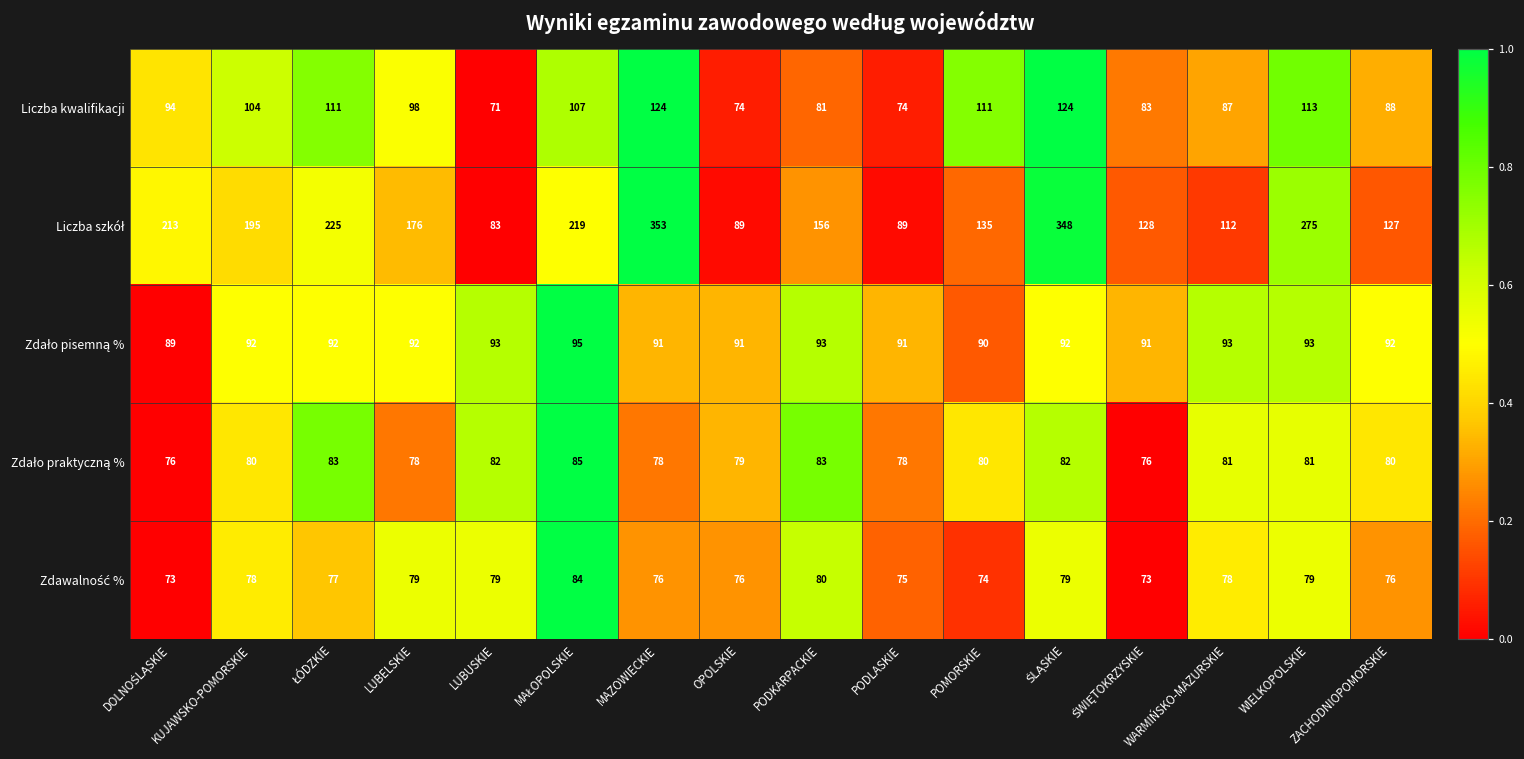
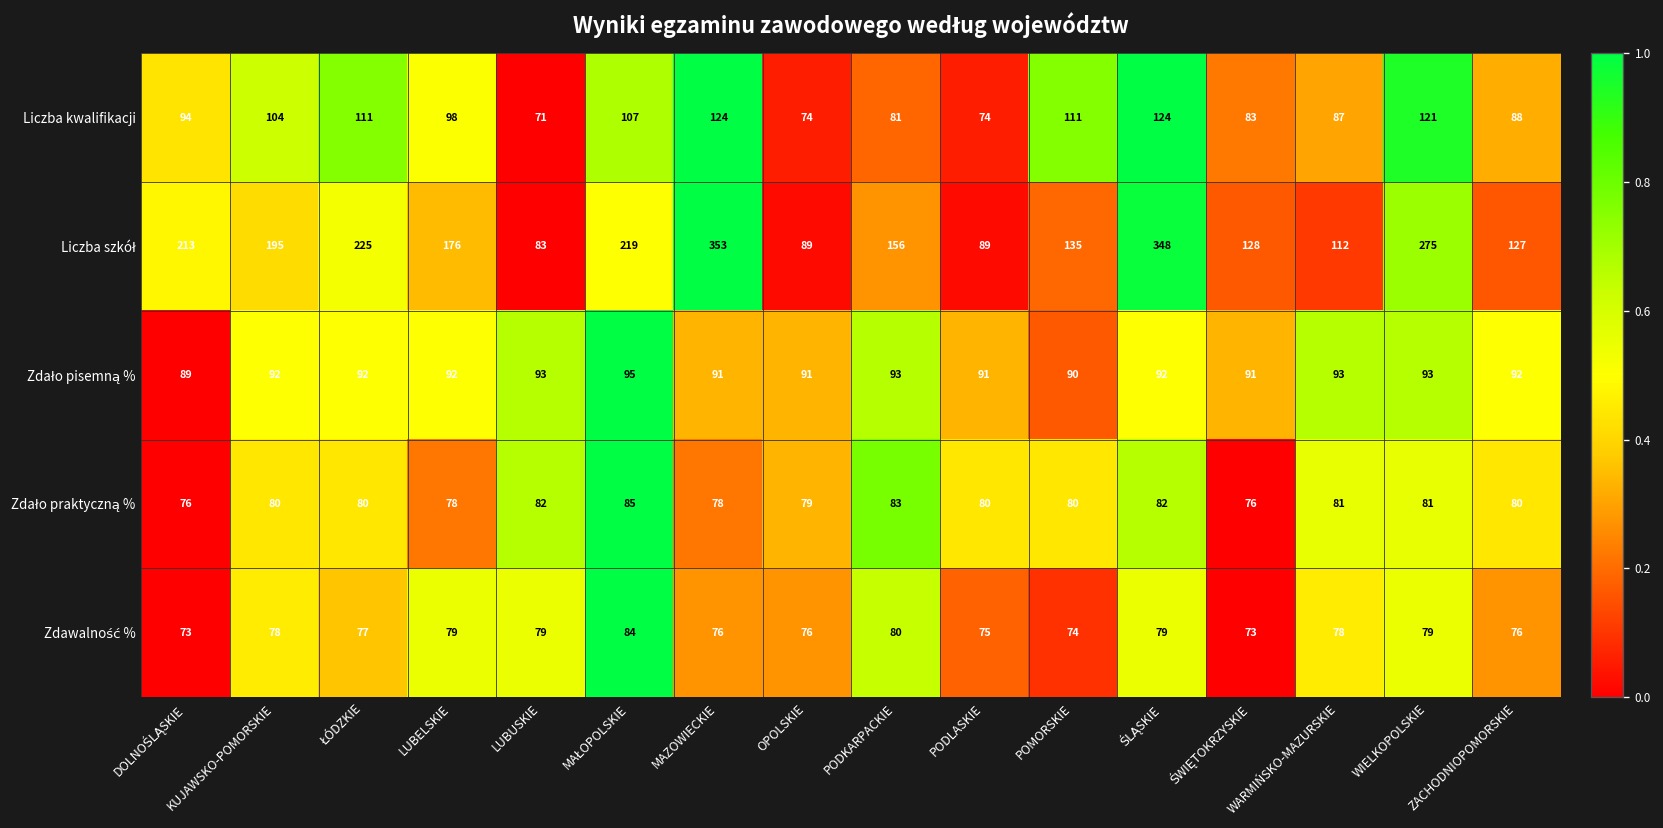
  {
    "Liczba kwalifikacji": {
      "DOLNOŚLĄSKIE": 94,
      "KUJAWSKO-POMORSKIE": 104,
      "ŁÓDZKIE": 111,
      "LUBELSKIE": 98,
      "LUBUSKIE": 71,
      "MAŁOPOLSKIE": 107,
      "MAZOWIECKIE": 124,
      "OPOLSKIE": 74,
      "PODKARPACKIE": 81,
      "PODLASKIE": 74,
      "POMORSKIE": 111,
      "ŚLĄSKIE": 124,
      "ŚWIĘTOKRZYSKIE": 83,
      "WARMIŃSKO-MAZURSKIE": 87,
-     "WIELKOPOLSKIE": 113,
+     "WIELKOPOLSKIE": 121,
      "ZACHODNIOPOMORSKIE": 88
    },
    "Liczba szkół": {
      "DOLNOŚLĄSKIE": 213,
      "KUJAWSKO-POMORSKIE": 195,
      "ŁÓDZKIE": 225,
      "LUBELSKIE": 176,
      "LUBUSKIE": 83,
      "MAŁOPOLSKIE": 219,
      "MAZOWIECKIE": 353,
      "OPOLSKIE": 89,
      "PODKARPACKIE": 156,
      "PODLASKIE": 89,
      "POMORSKIE": 135,
      "ŚLĄSKIE": 348,
      "ŚWIĘTOKRZYSKIE": 128,
      "WARMIŃSKO-MAZURSKIE": 112,
      "WIELKOPOLSKIE": 275,
      "ZACHODNIOPOMORSKIE": 127
    },
    "Zdało pisemną %": {
      "DOLNOŚLĄSKIE": 89,
      "KUJAWSKO-POMORSKIE": 92,
      "ŁÓDZKIE": 92,
      "LUBELSKIE": 92,
      "LUBUSKIE": 93,
      "MAŁOPOLSKIE": 95,
      "MAZOWIECKIE": 91,
      "OPOLSKIE": 91,
      "PODKARPACKIE": 93,
      "PODLASKIE": 91,
      "POMORSKIE": 90,
      "ŚLĄSKIE": 92,
      "ŚWIĘTOKRZYSKIE": 91,
      "WARMIŃSKO-MAZURSKIE": 93,
      "WIELKOPOLSKIE": 93,
      "ZACHODNIOPOMORSKIE": 92
    },
    "Zdało praktyczną %": {
      "DOLNOŚLĄSKIE": 76,
      "KUJAWSKO-POMORSKIE": 80,
-     "ŁÓDZKIE": 83,
+     "ŁÓDZKIE": 80,
      "LUBELSKIE": 78,
      "LUBUSKIE": 82,
      "MAŁOPOLSKIE": 85,
      "MAZOWIECKIE": 78,
      "OPOLSKIE": 79,
      "PODKARPACKIE": 83,
-     "PODLASKIE": 78,
+     "PODLASKIE": 80,
      "POMORSKIE": 80,
      "ŚLĄSKIE": 82,
      "ŚWIĘTOKRZYSKIE": 76,
      "WARMIŃSKO-MAZURSKIE": 81,
      "WIELKOPOLSKIE": 81,
      "ZACHODNIOPOMORSKIE": 80
    },
    "Zdawalność %": {
      "DOLNOŚLĄSKIE": 73,
      "KUJAWSKO-POMORSKIE": 78,
      "ŁÓDZKIE": 77,
      "LUBELSKIE": 79,
      "LUBUSKIE": 79,
      "MAŁOPOLSKIE": 84,
      "MAZOWIECKIE": 76,
      "OPOLSKIE": 76,
      "PODKARPACKIE": 80,
      "PODLASKIE": 75,
      "POMORSKIE": 74,
      "ŚLĄSKIE": 79,
      "ŚWIĘTOKRZYSKIE": 73,
      "WARMIŃSKO-MAZURSKIE": 78,
      "WIELKOPOLSKIE": 79,
      "ZACHODNIOPOMORSKIE": 76
    }
  }
